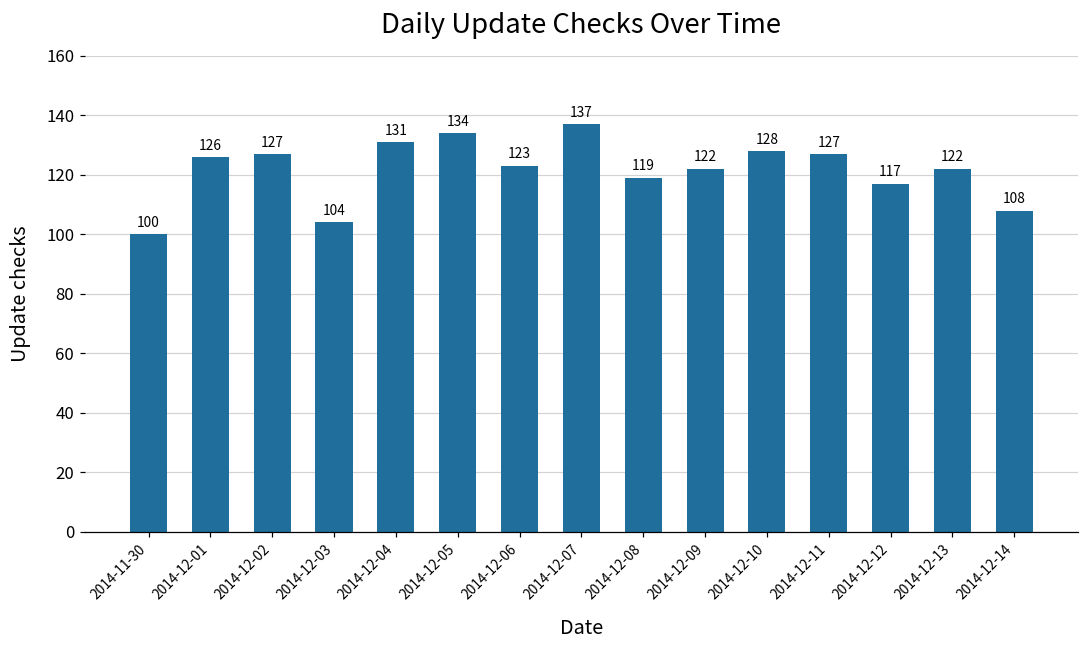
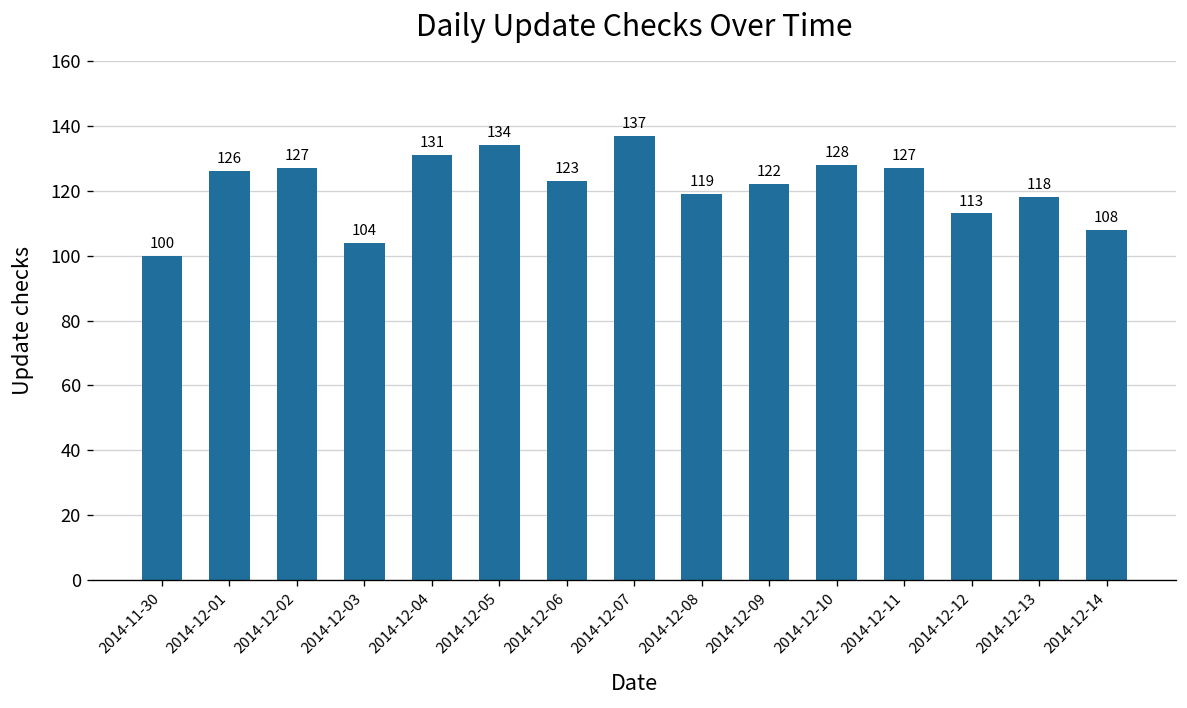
  {
    "2014-11-30": 100,
    "2014-12-01": 126,
    "2014-12-02": 127,
    "2014-12-03": 104,
    "2014-12-04": 131,
    "2014-12-05": 134,
    "2014-12-06": 123,
    "2014-12-07": 137,
    "2014-12-08": 119,
    "2014-12-09": 122,
    "2014-12-10": 128,
    "2014-12-11": 127,
-   "2014-12-12": 117,
-   "2014-12-13": 122,
+   "2014-12-12": 113,
+   "2014-12-13": 118,
    "2014-12-14": 108
  }
